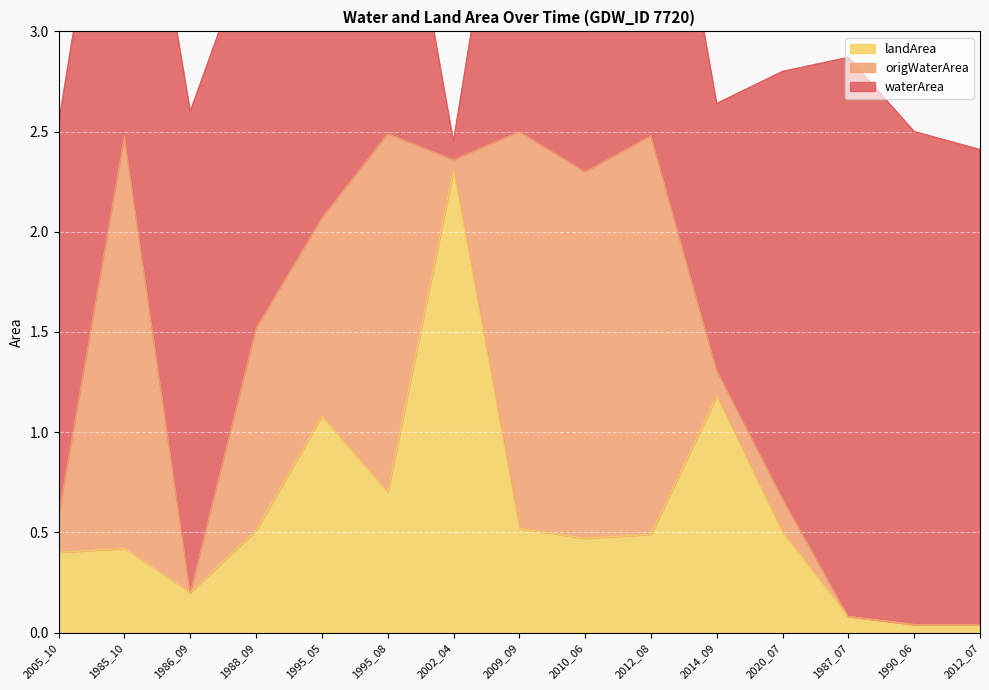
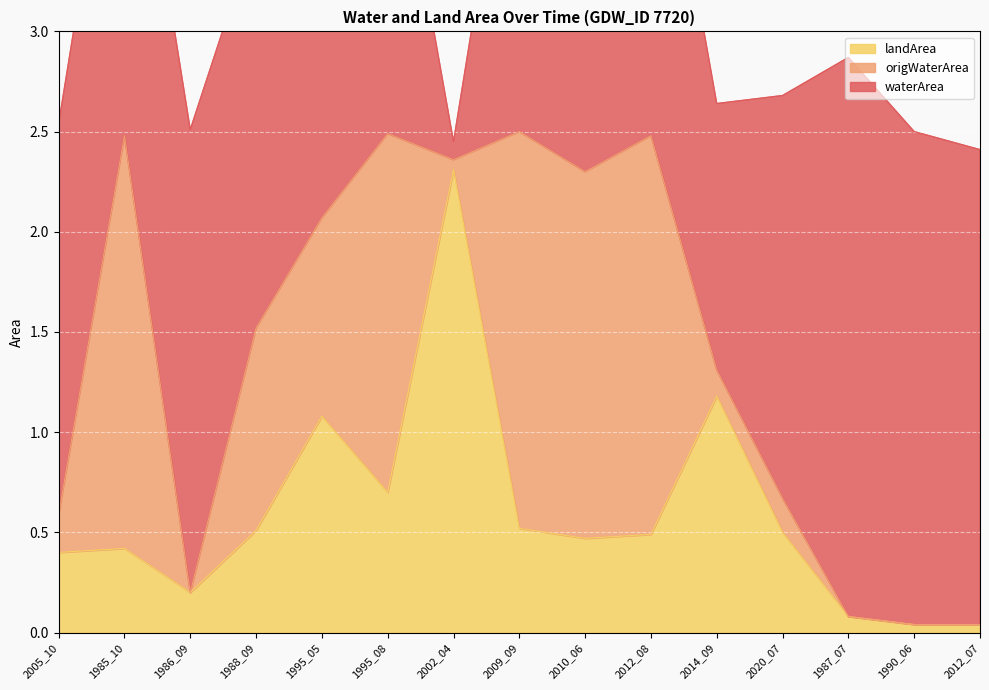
  {
    "waterArea": {
      "2005_10": 1.95,
-     "1986_09": 2.40,
+     "1986_09": 2.31,
      "2002_04": 0.09,
      "2014_09": 1.33,
-     "2020_07": 2.13,
+     "2020_07": 2.01,
      "1990_06": 2.46,
      "2012_07": 2.37
    }
  }
